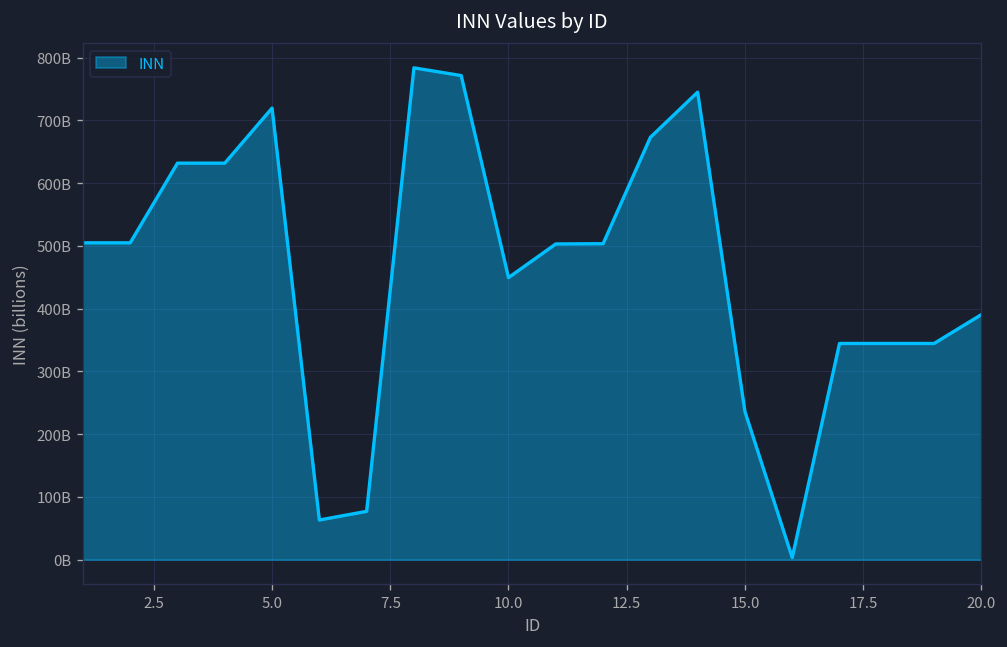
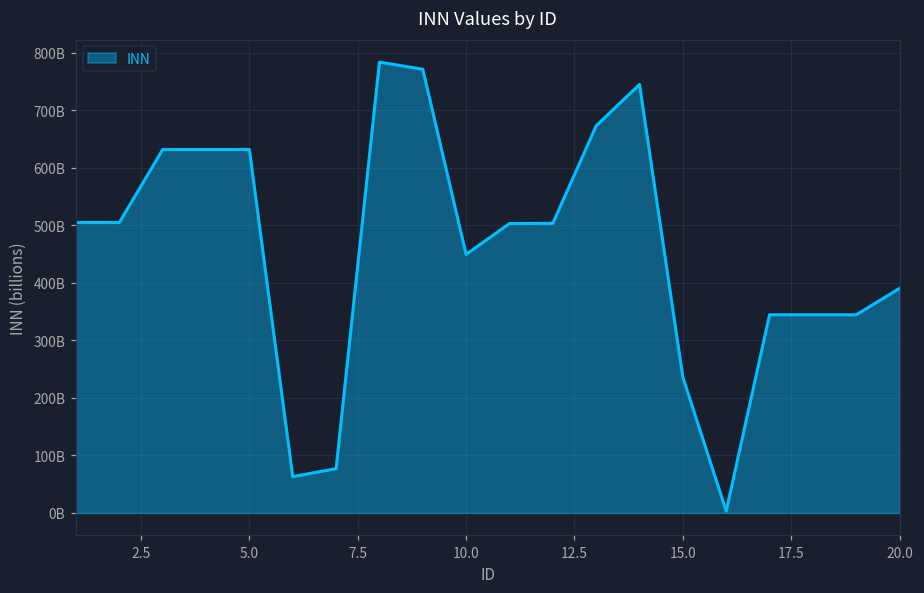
  {
-   "5.0": 720000000000,
+   "5.0": 630000000000,
    "10.0": 450000000000,
    "15.0": 240000000000,
    "20.0": 390000000000
  }
